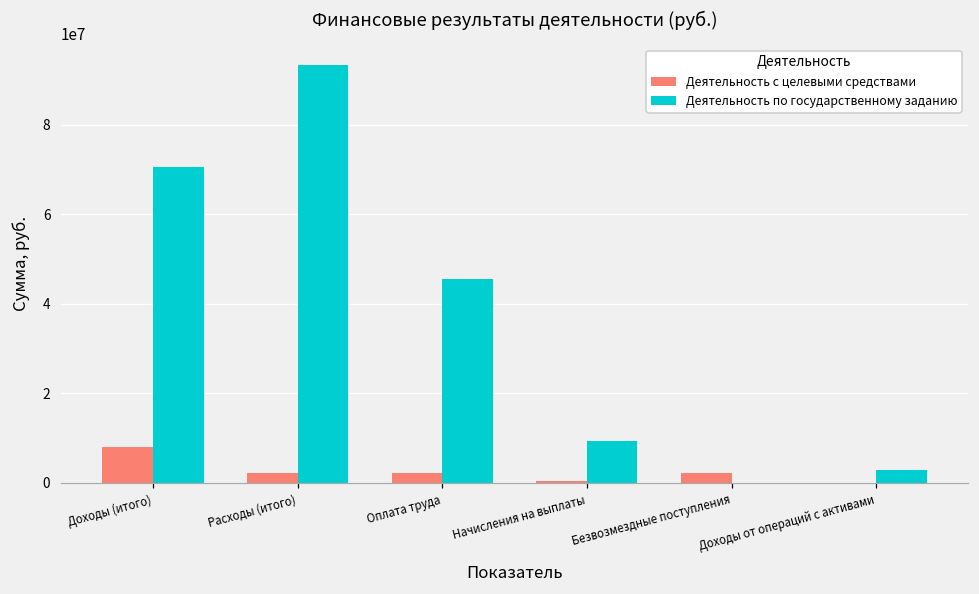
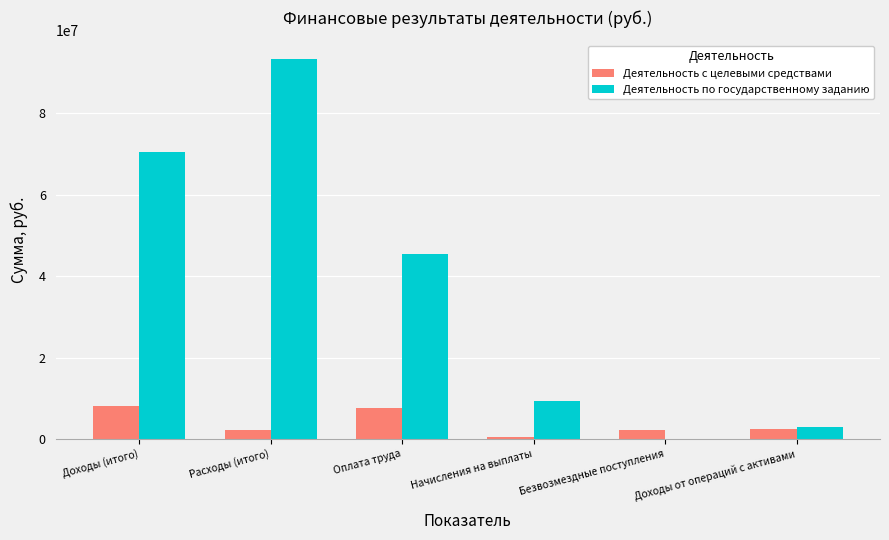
  {
    "Деятельность с целевыми средствами": {
      "Доходы (итого)": 8000000,
      "Расходы (итого)": 2000000,
-     "Оплата труда": 2000000,
+     "Оплата труда": 8000000,
      "Безвозмездные поступления": 2000000,
-     "Доходы от операций с активами": 0
+     "Доходы от операций с активами": 2000000
    },
    "Деятельность по государственному заданию": {
      "Доходы (итого)": 71000000,
      "Расходы (итого)": 93000000,
      "Оплата труда": 45000000,
      "Начисления на выплаты": 9000000,
      "Безвозмездные поступления": 0,
      "Доходы от операций с активами": 3000000
    }
  }
